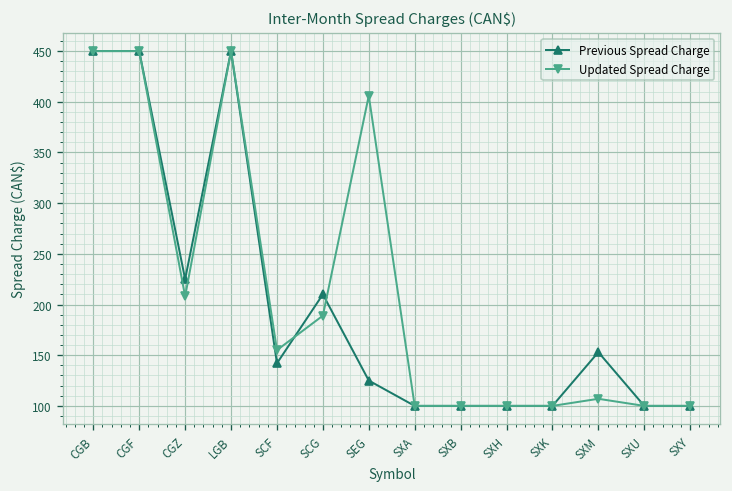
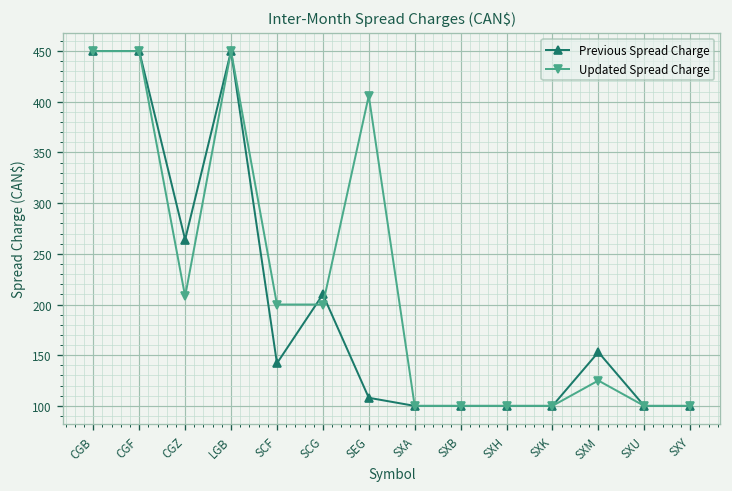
  {
    "Previous Spread Charge": {
-     "CGZ": 230,
+     "CGZ": 260,
      "SCF": 140,
      "SCG": 210,
-     "SEG": 130,
+     "SEG": 110,
      "SXM": 150
    },
    "Updated Spread Charge": {
      "CGZ": 210,
-     "SCF": 160,
-     "SCG": 190,
+     "SCF": 200,
+     "SCG": 200,
      "SEG": 410,
-     "SXM": 110
+     "SXM": 130
    }
  }
